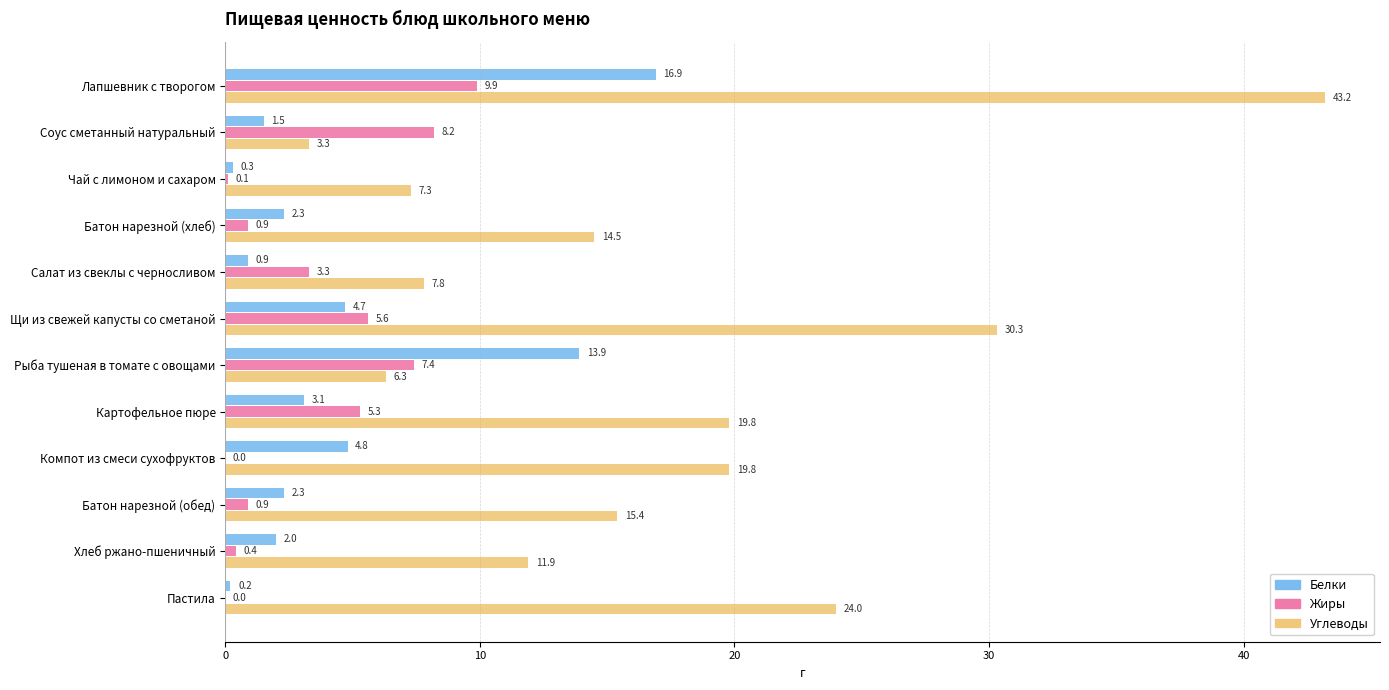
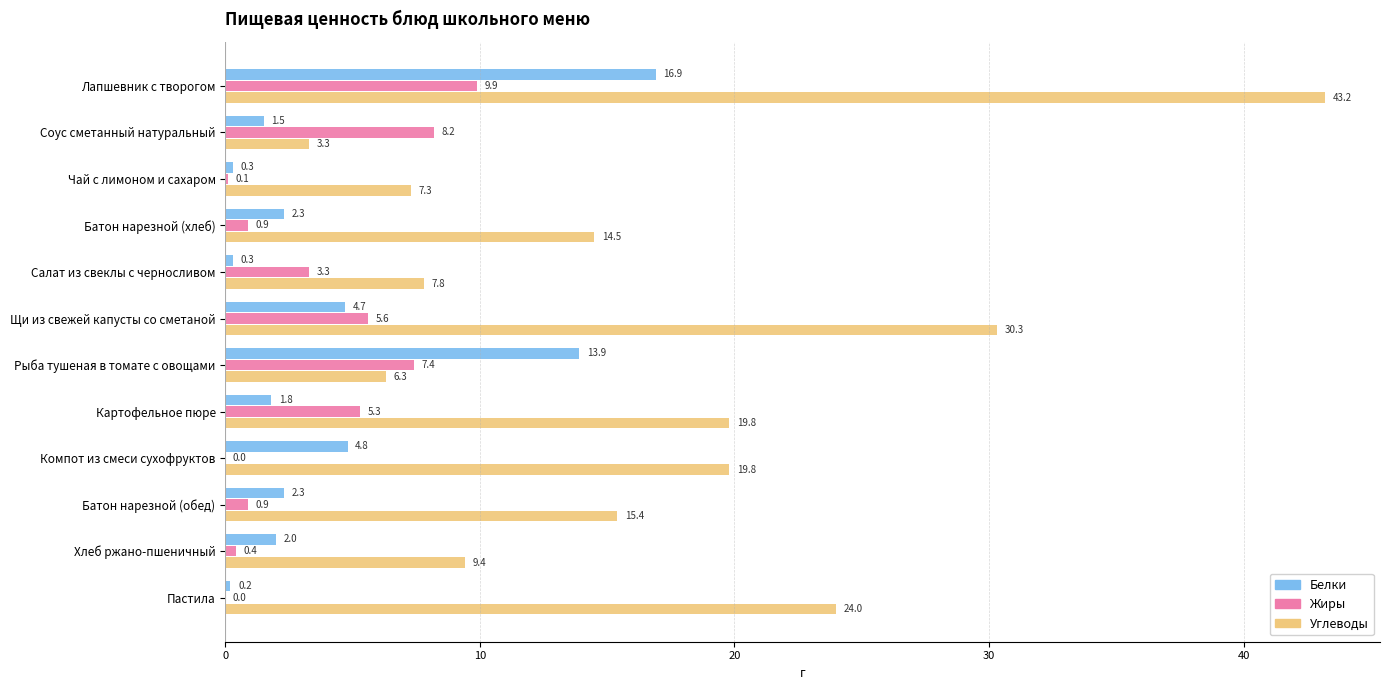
  {
    "Белки": {
      "Лапшевник с творогом": 16.9,
      "Соус сметанный натуральный": 1.5,
      "Чай с лимоном и сахаром": 0.3,
      "Батон нарезной (хлеб)": 2.3,
-     "Салат из свеклы с черносливом": 0.9,
+     "Салат из свеклы с черносливом": 0.3,
      "Щи из свежей капусты со сметаной": 4.7,
      "Рыба тушеная в томате с овощами": 13.9,
-     "Картофельное пюре": 3.1,
+     "Картофельное пюре": 1.8,
      "Компот из смеси сухофруктов": 4.8,
      "Батон нарезной (обед)": 2.3,
      "Хлеб ржано-пшеничный": 2.0,
      "Пастила": 0.2
    },
    "Жиры": {
      "Лапшевник с творогом": 9.9,
      "Соус сметанный натуральный": 8.2,
      "Чай с лимоном и сахаром": 0.1,
      "Батон нарезной (хлеб)": 0.9,
      "Салат из свеклы с черносливом": 3.3,
      "Щи из свежей капусты со сметаной": 5.6,
      "Рыба тушеная в томате с овощами": 7.4,
      "Картофельное пюре": 5.3,
      "Компот из смеси сухофруктов": 0.0,
      "Батон нарезной (обед)": 0.9,
      "Хлеб ржано-пшеничный": 0.4,
      "Пастила": 0.0
    },
    "Углеводы": {
      "Лапшевник с творогом": 43.2,
      "Соус сметанный натуральный": 3.3,
      "Чай с лимоном и сахаром": 7.3,
      "Батон нарезной (хлеб)": 14.5,
      "Салат из свеклы с черносливом": 7.8,
      "Щи из свежей капусты со сметаной": 30.3,
      "Рыба тушеная в томате с овощами": 6.3,
      "Картофельное пюре": 19.8,
      "Компот из смеси сухофруктов": 19.8,
      "Батон нарезной (обед)": 15.4,
-     "Хлеб ржано-пшеничный": 11.9,
+     "Хлеб ржано-пшеничный": 9.4,
      "Пастила": 24.0
    }
  }
